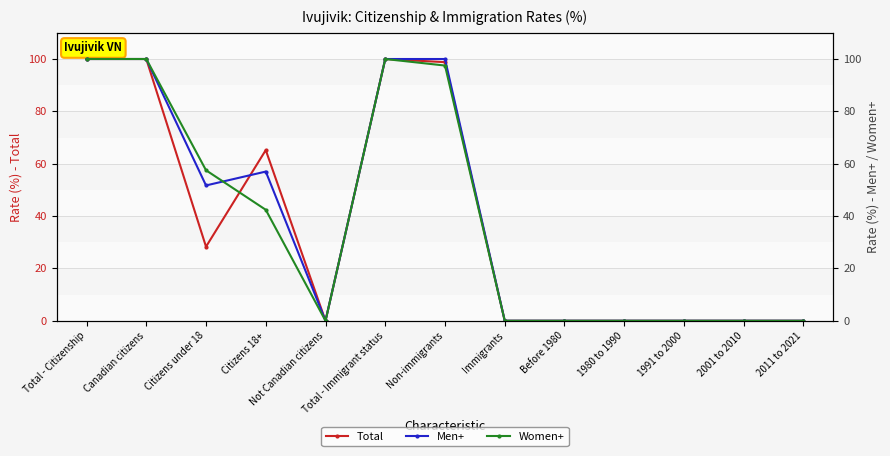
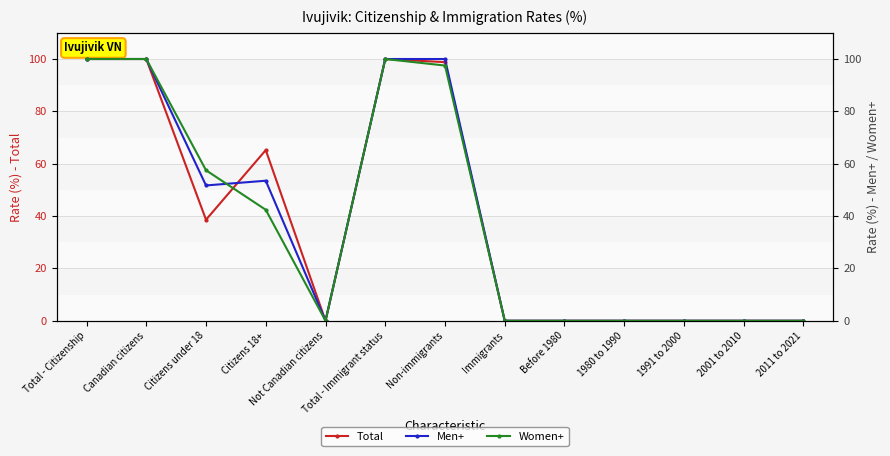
  {
    "Total": {
      "Total - Citizenship": 100,
      "Canadian citizens": 100,
-     "Citizens under 18": 28,
+     "Citizens under 18": 39,
      "Citizens 18+": 65,
      "Not Canadian citizens": 0,
      "Total - Immigrant status": 100,
      "Non-immigrants": 99,
      "Immigrants": 0,
      "Before 1980": 0,
      "1980 to 1990": 0,
      "1991 to 2000": 0,
      "2001 to 2010": 0,
      "2011 to 2021": 0
    },
    "Men+": {
      "Citizens under 18": 52,
-     "Citizens 18+": 57,
+     "Citizens 18+": 54,
      "Non-immigrants": 100
    },
    "Women+": {
      "Citizens under 18": 58,
      "Citizens 18+": 42,
      "Non-immigrants": 98
    }
  }
